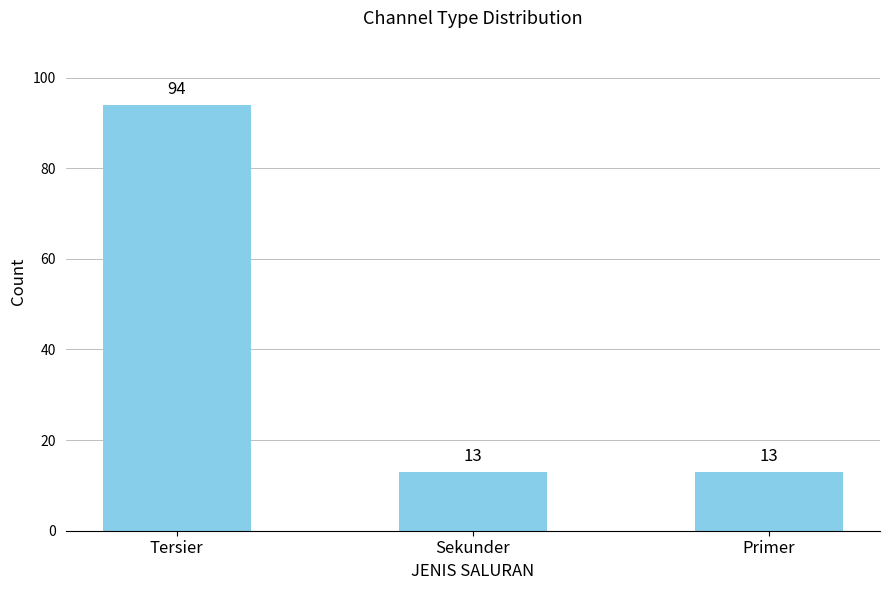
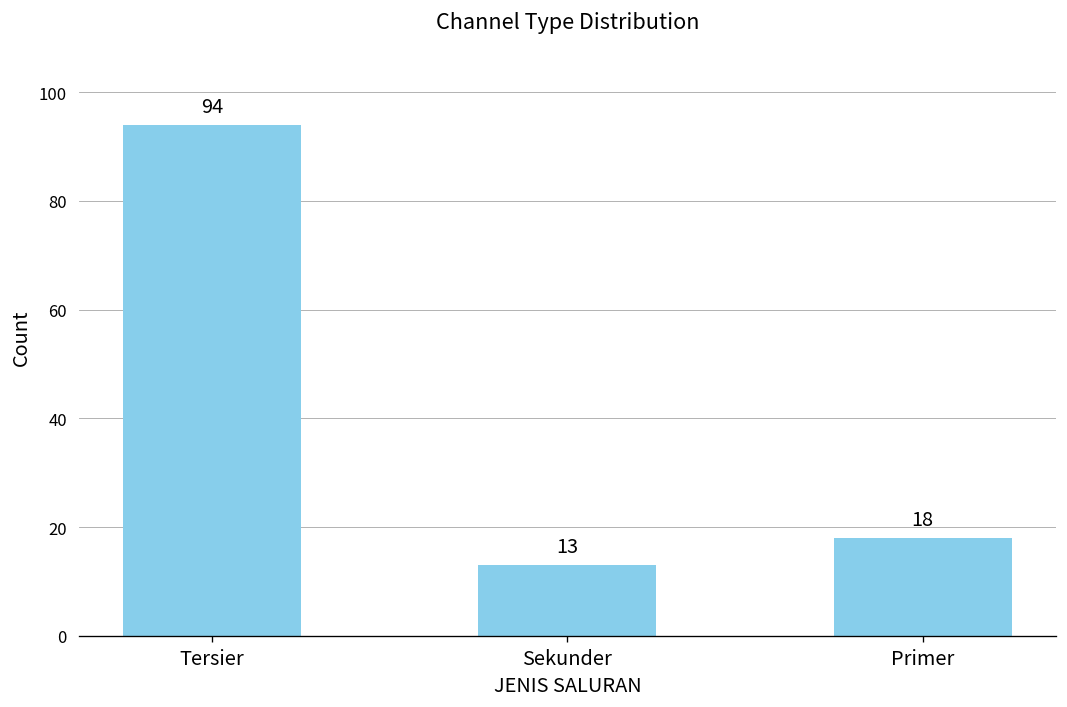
  {
    "Tersier": 94,
    "Sekunder": 13,
-   "Primer": 13
+   "Primer": 18
  }
